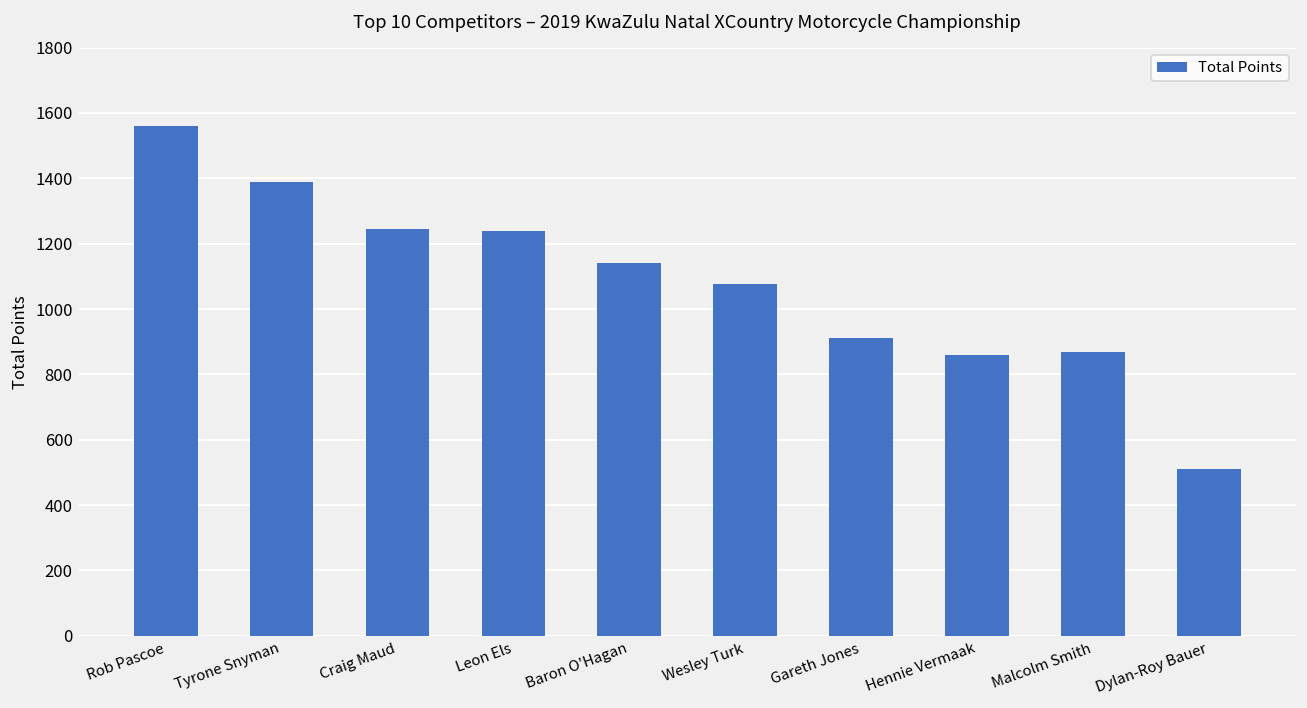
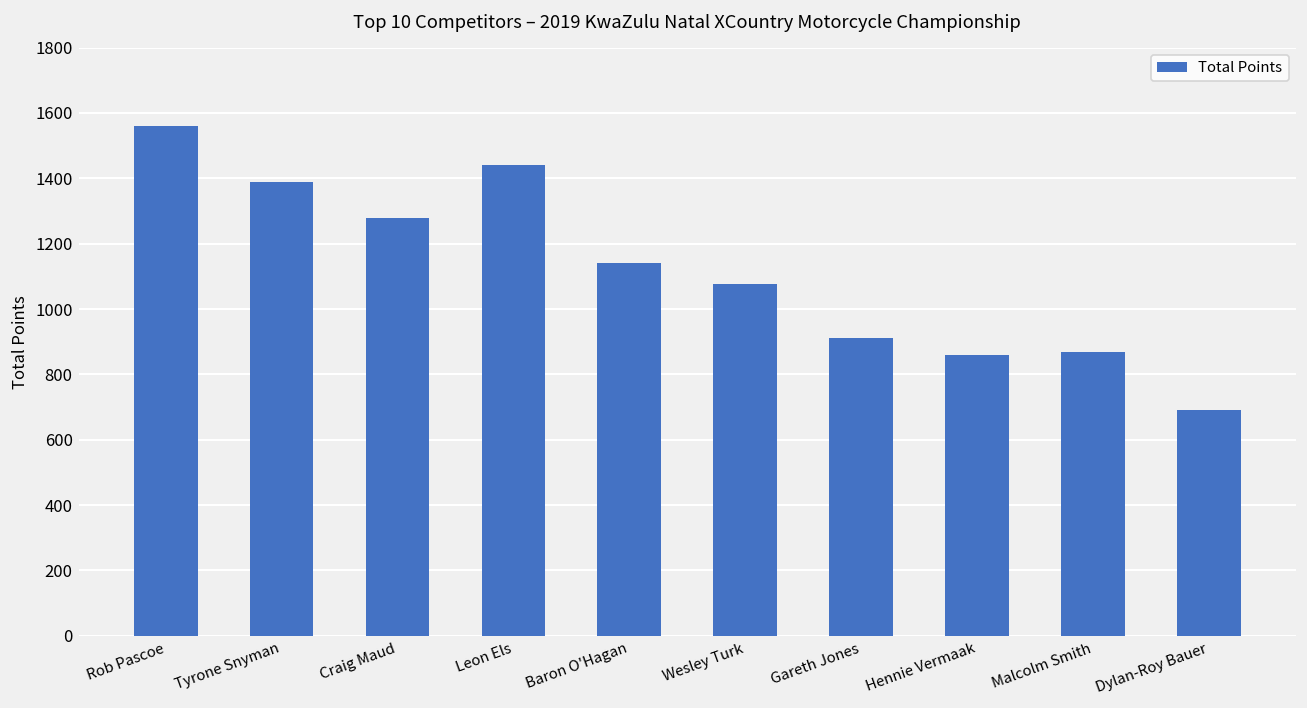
  {
    "Rob Pascoe": 1560,
    "Tyrone Snyman": 1390,
-   "Craig Maud": 1240,
-   "Leon Els": 1240,
+   "Craig Maud": 1280,
+   "Leon Els": 1440,
    "Baron O'Hagan": 1140,
    "Wesley Turk": 1080,
    "Gareth Jones": 910,
    "Hennie Vermaak": 860,
    "Malcolm Smith": 870,
-   "Dylan-Roy Bauer": 510
+   "Dylan-Roy Bauer": 690
  }
